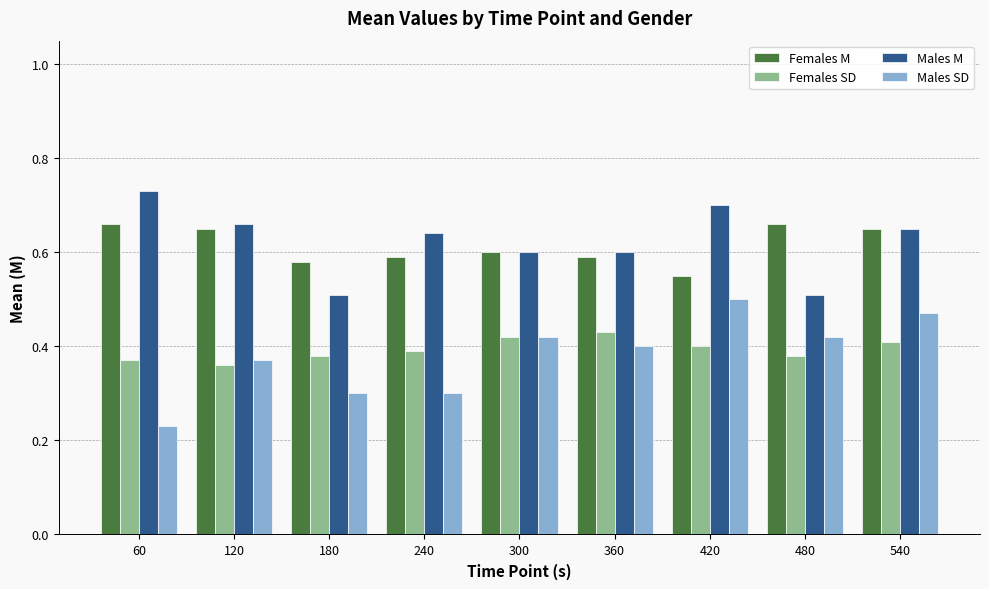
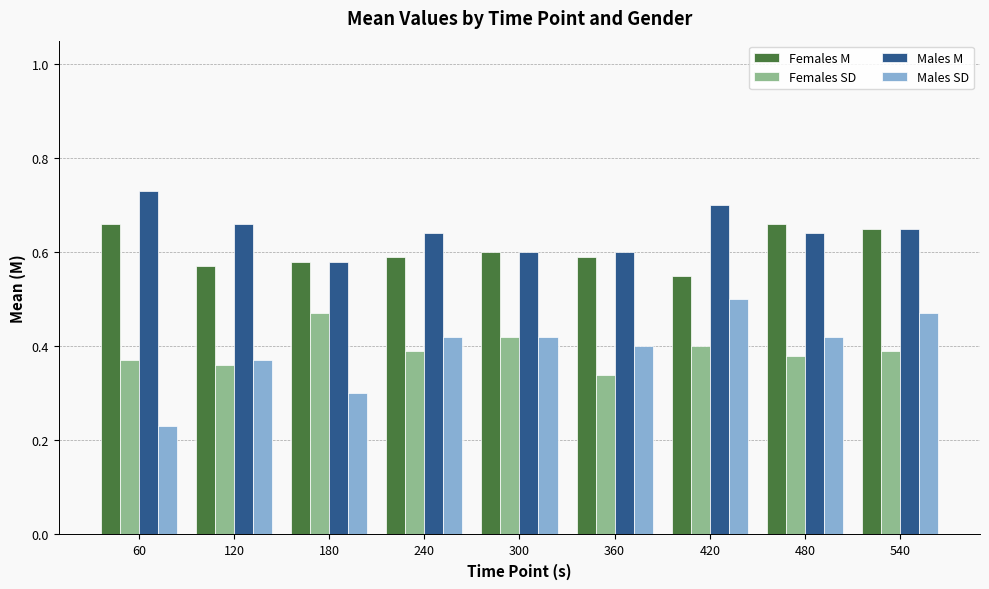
  {
    "Females M": {
      "60": 0.66,
-     "120": 0.65,
+     "120": 0.57,
      "180": 0.58,
      "240": 0.59,
      "300": 0.60,
      "360": 0.59,
      "420": 0.55,
      "480": 0.66,
      "540": 0.65
    },
    "Females SD": {
      "60": 0.37,
      "120": 0.36,
-     "180": 0.38,
+     "180": 0.47,
      "240": 0.39,
      "300": 0.42,
-     "360": 0.43,
+     "360": 0.34,
      "420": 0.40,
      "480": 0.38,
-     "540": 0.41
+     "540": 0.39
    },
    "Males M": {
      "60": 0.73,
      "120": 0.66,
-     "180": 0.51,
+     "180": 0.58,
      "240": 0.64,
      "300": 0.60,
      "360": 0.60,
      "420": 0.70,
-     "480": 0.51,
+     "480": 0.64,
      "540": 0.65
    },
    "Males SD": {
      "60": 0.23,
      "120": 0.37,
      "180": 0.30,
-     "240": 0.30,
+     "240": 0.42,
      "300": 0.42,
      "360": 0.40,
      "420": 0.50,
      "480": 0.42,
      "540": 0.47
    }
  }
